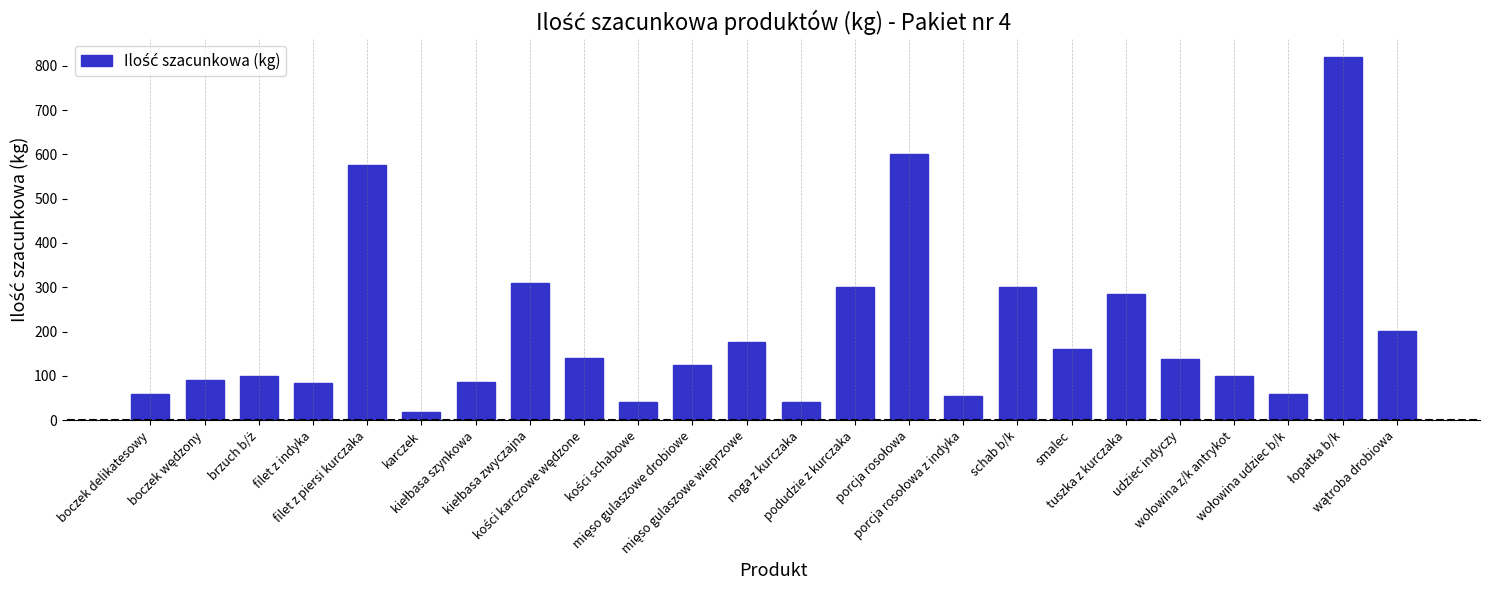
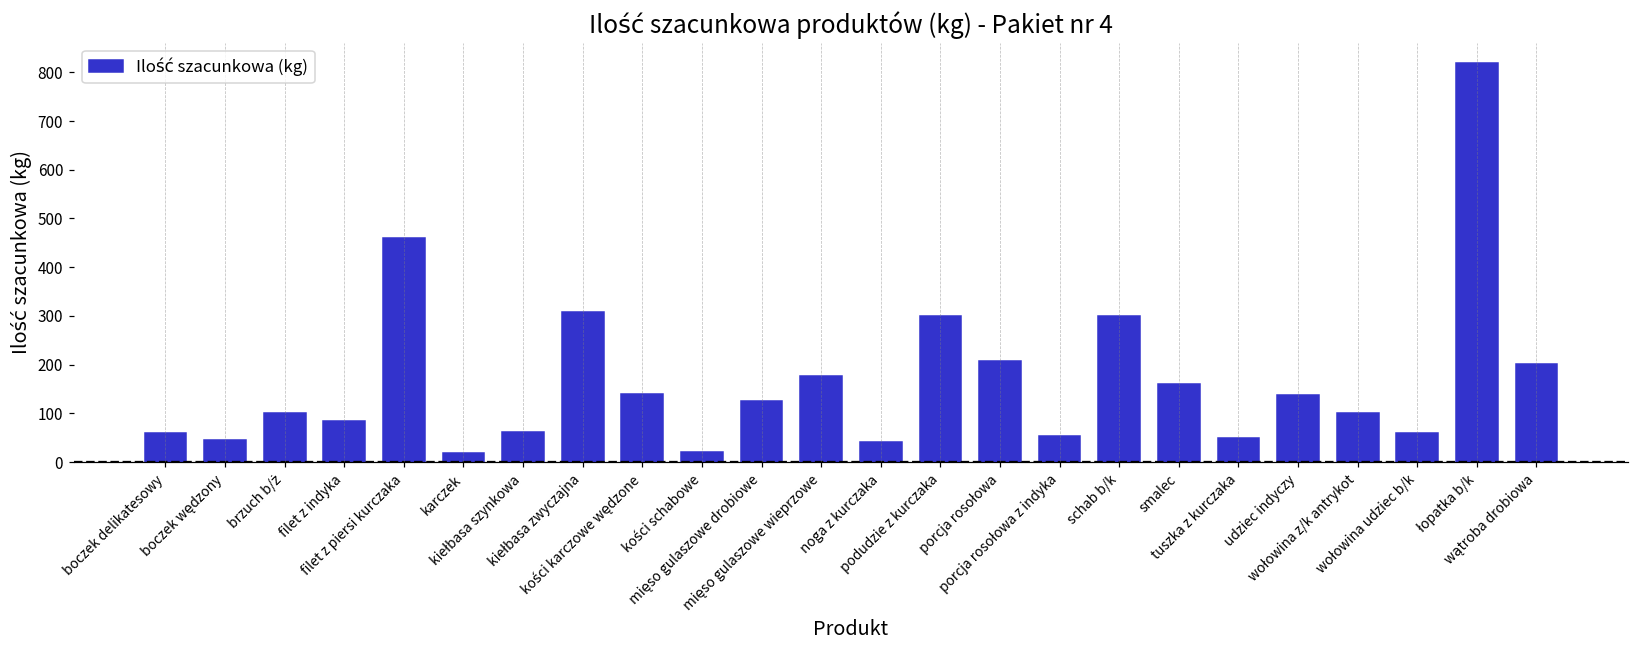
  {
    "boczek delikatesowy": 60,
-   "boczek wędzony": 90,
+   "boczek wędzony": 50,
    "brzuch b/ż": 100,
    "filet z indyka": 80,
-   "filet z piersi kurczaka": 580,
+   "filet z piersi kurczaka": 460,
    "karczek": 20,
-   "kiełbasa szynkowa": 90,
+   "kiełbasa szynkowa": 60,
    "kiełbasa zwyczajna": 310,
    "kości karczowe wędzone": 140,
-   "kości schabowe": 40,
+   "kości schabowe": 20,
    "mięso gulaszowe drobiowe": 130,
    "mięso gulaszowe wieprzowe": 180,
    "noga z kurczaka": 40,
    "podudzie z kurczaka": 300,
-   "porcja rosołowa": 600,
+   "porcja rosołowa": 210,
    "porcja rosołowa z indyka": 50,
    "schab b/k": 300,
    "smalec": 160,
-   "tuszka z kurczaka": 290,
+   "tuszka z kurczaka": 50,
    "udziec indyczy": 140,
    "wołowina z/k antrykot": 100,
    "wołowina udziec b/k": 60,
    "łopatka b/k": 820,
    "wątroba drobiowa": 200
  }
